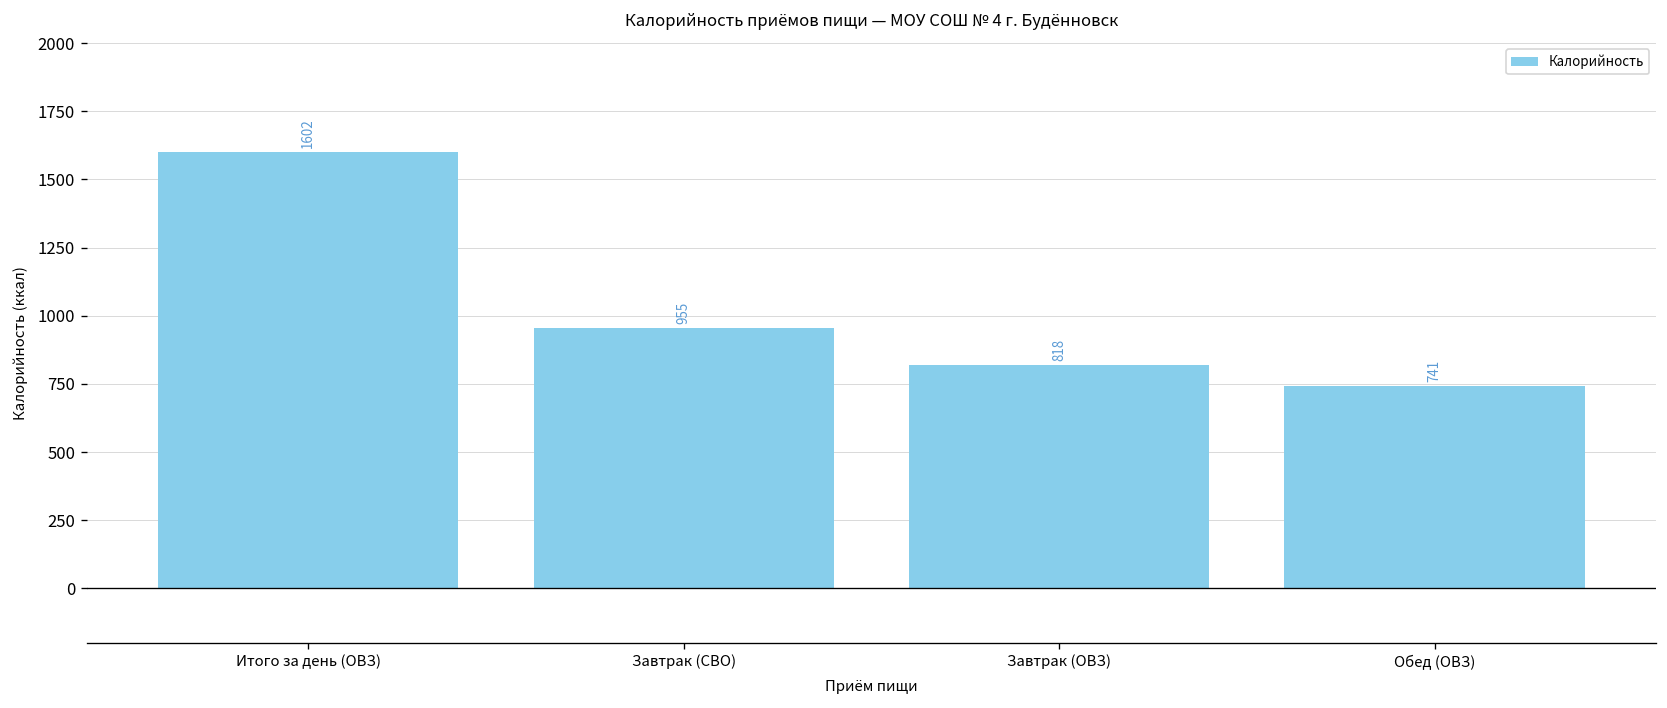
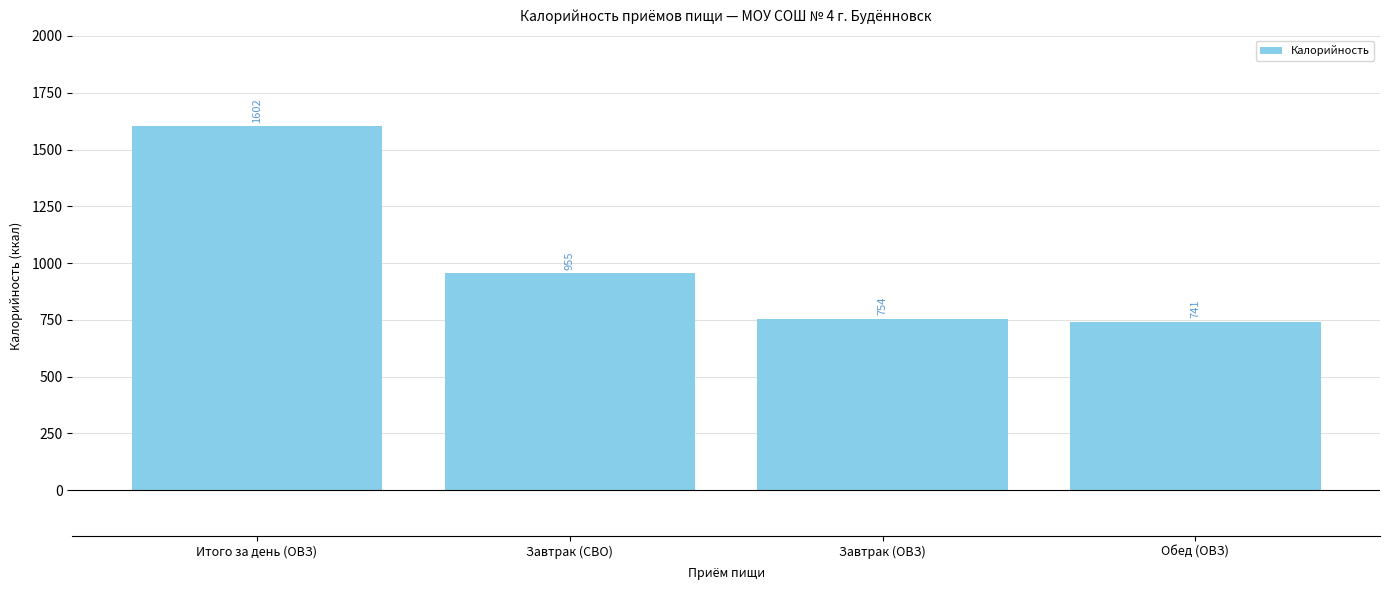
  {
    "Итого за день (ОВЗ)": 1602,
    "Завтрак (СВО)": 955,
-   "Завтрак (ОВЗ)": 818,
+   "Завтрак (ОВЗ)": 754,
    "Обед (ОВЗ)": 741
  }
